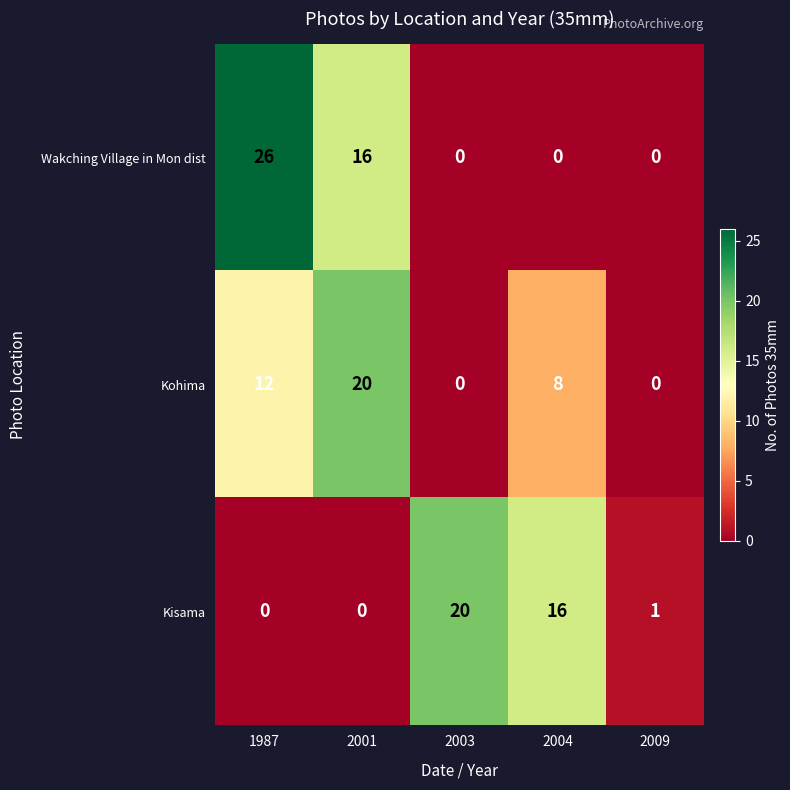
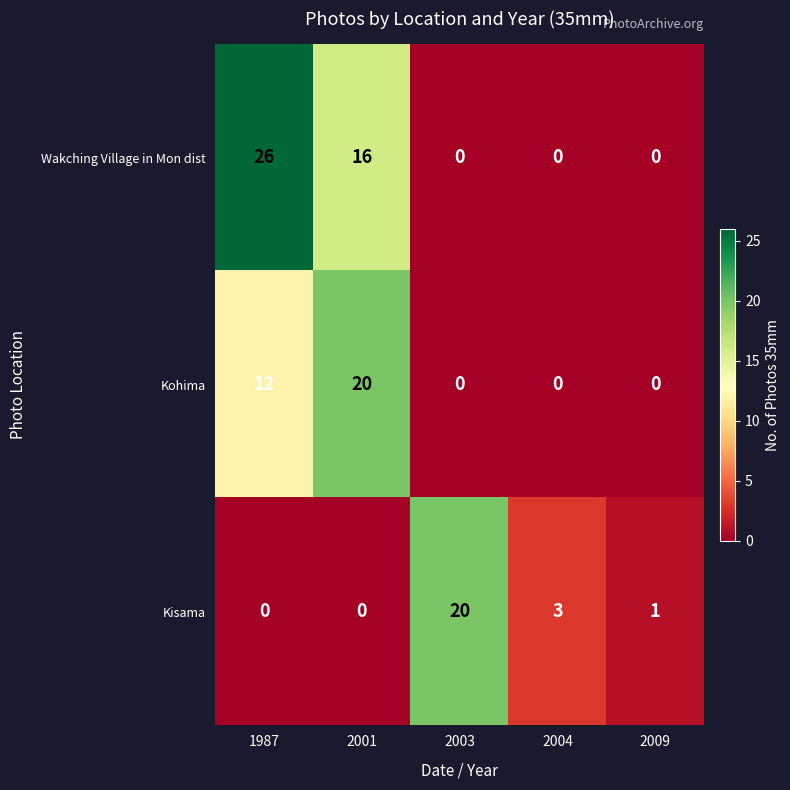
  {
    "Wakching Village in Mon dist": {
      "1987": 26,
      "2001": 16,
      "2003": 0,
      "2004": 0,
      "2009": 0
    },
    "Kohima": {
      "1987": 12,
      "2001": 20,
      "2003": 0,
-     "2004": 8,
+     "2004": 0,
      "2009": 0
    },
    "Kisama": {
      "1987": 0,
      "2001": 0,
      "2003": 20,
-     "2004": 16,
+     "2004": 3,
      "2009": 1
    }
  }
